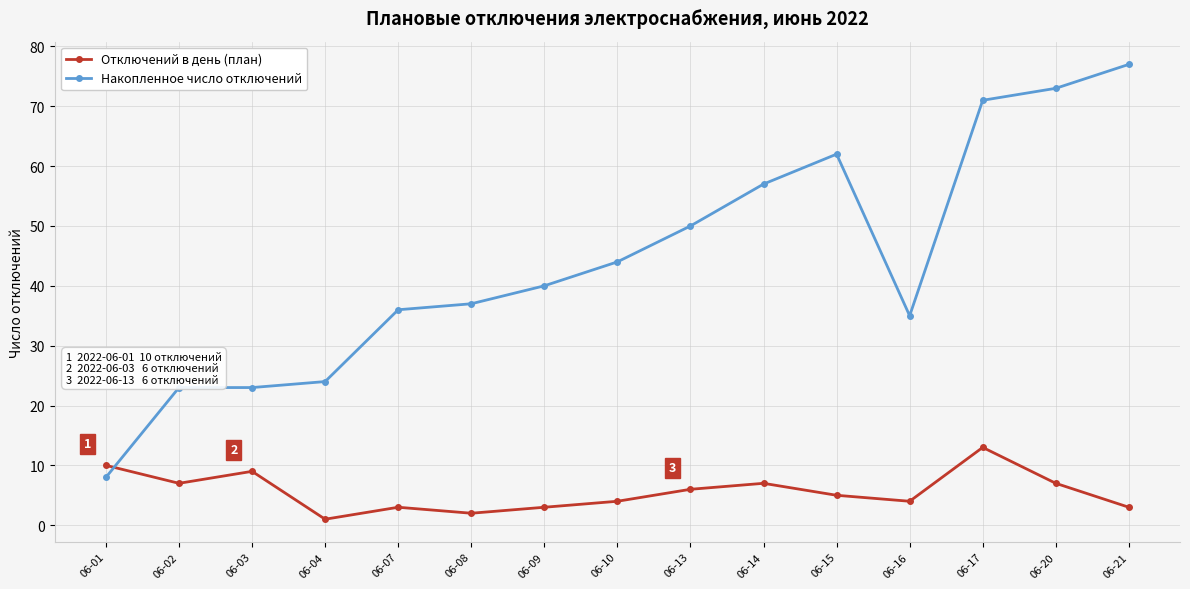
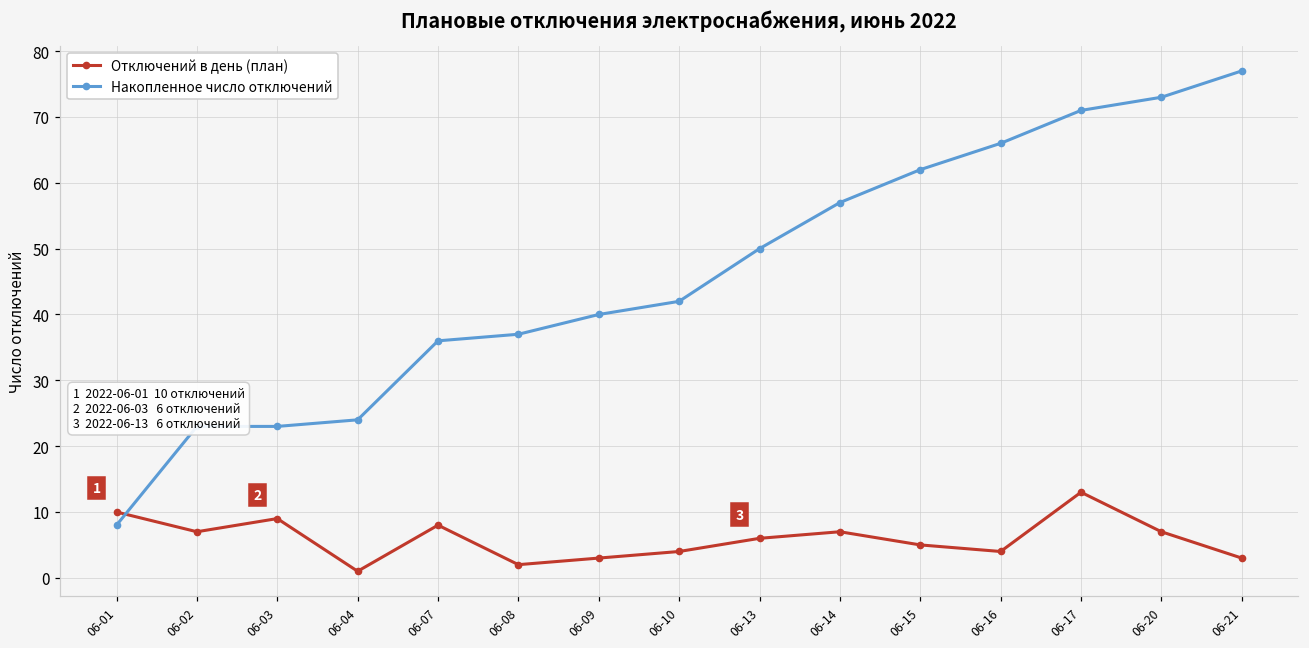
  {
    "Отключений в день (план)": {
      "06-02": 7,
      "06-04": 1,
-     "06-07": 3,
+     "06-07": 8,
      "06-08": 2,
      "06-09": 3,
      "06-10": 4,
      "06-14": 7,
      "06-15": 5,
      "06-16": 4,
      "06-17": 13,
      "06-20": 7,
      "06-21": 3
    },
    "Накопленное число отключений": {
      "06-01": 8,
      "06-03": 23,
      "06-04": 24,
      "06-07": 36,
      "06-08": 37,
      "06-09": 40,
-     "06-10": 44,
+     "06-10": 42,
      "06-13": 50,
      "06-14": 57,
      "06-15": 62,
-     "06-16": 35,
+     "06-16": 66,
      "06-17": 71,
      "06-20": 73,
      "06-21": 77
    }
  }
